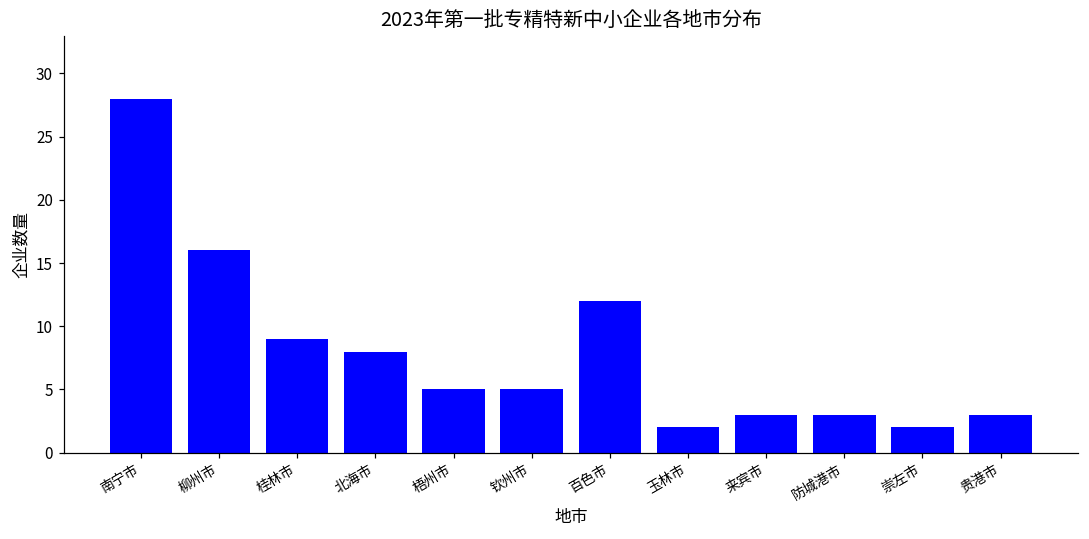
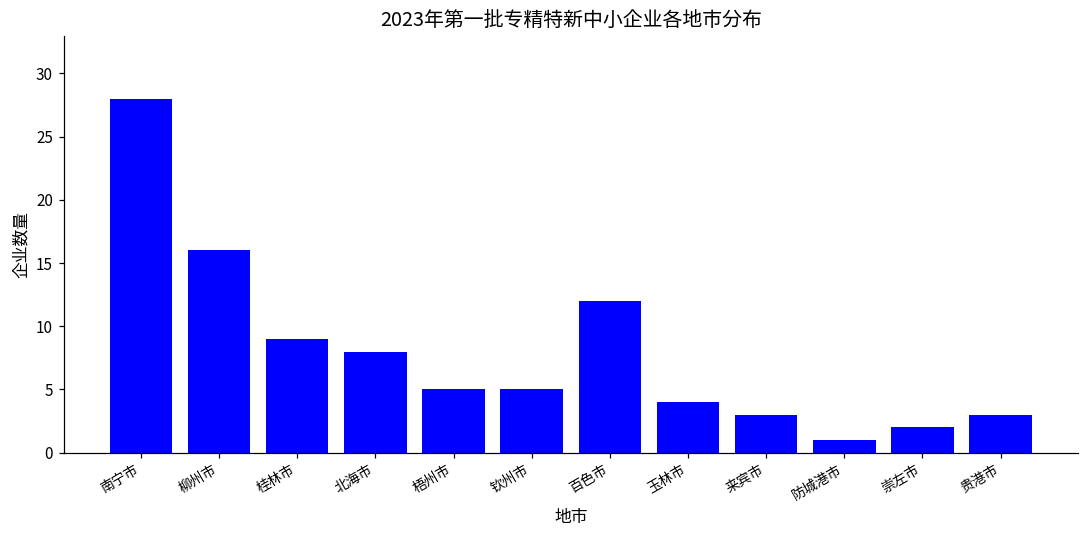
  {
    "南宁市": 28,
    "柳州市": 16,
    "桂林市": 9,
    "北海市": 8,
    "梧州市": 5,
    "钦州市": 5,
    "百色市": 12,
-   "玉林市": 2,
+   "玉林市": 4,
    "来宾市": 3,
-   "防城港市": 3,
+   "防城港市": 1,
    "崇左市": 2,
    "贵港市": 3
  }
